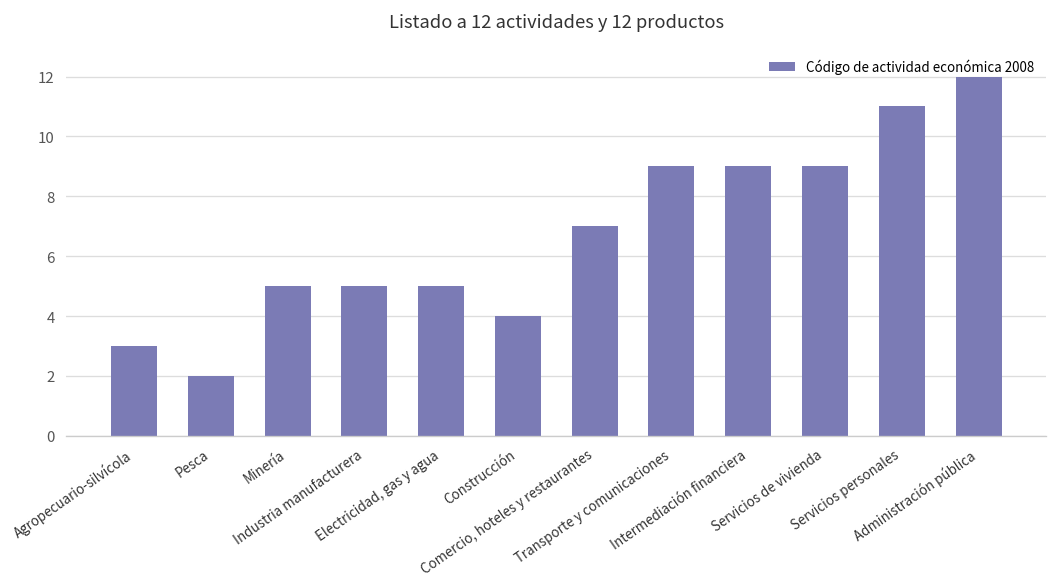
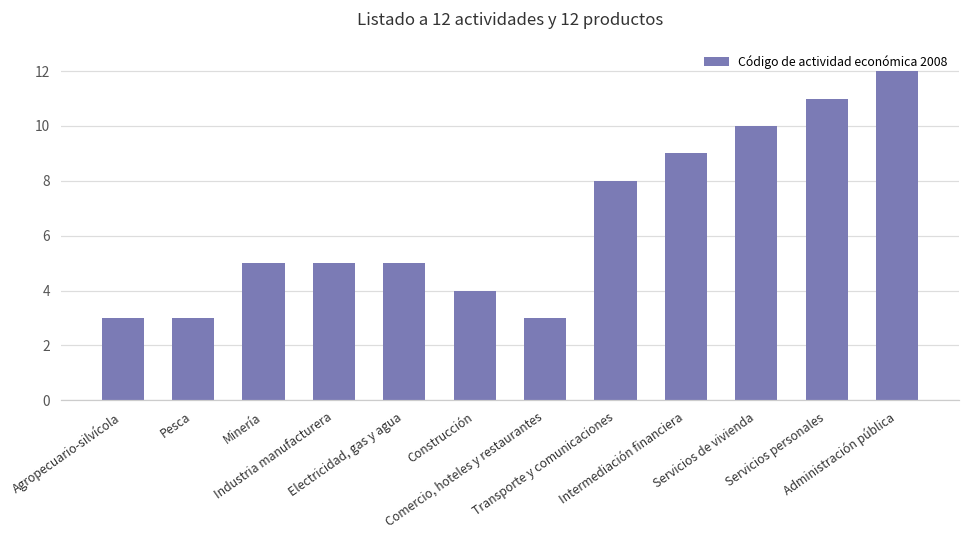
  {
    "Agropecuario-silvícola": 3,
-   "Pesca": 2,
+   "Pesca": 3,
    "Minería": 5,
    "Industria manufacturera": 5,
    "Electricidad, gas y agua": 5,
    "Construcción": 4,
-   "Comercio, hoteles y restaurantes": 7,
-   "Transporte y comunicaciones": 9,
+   "Comercio, hoteles y restaurantes": 3,
+   "Transporte y comunicaciones": 8,
    "Intermediación financiera": 9,
-   "Servicios de vivienda": 9,
+   "Servicios de vivienda": 10,
    "Servicios personales": 11,
    "Administración pública": 12
  }
